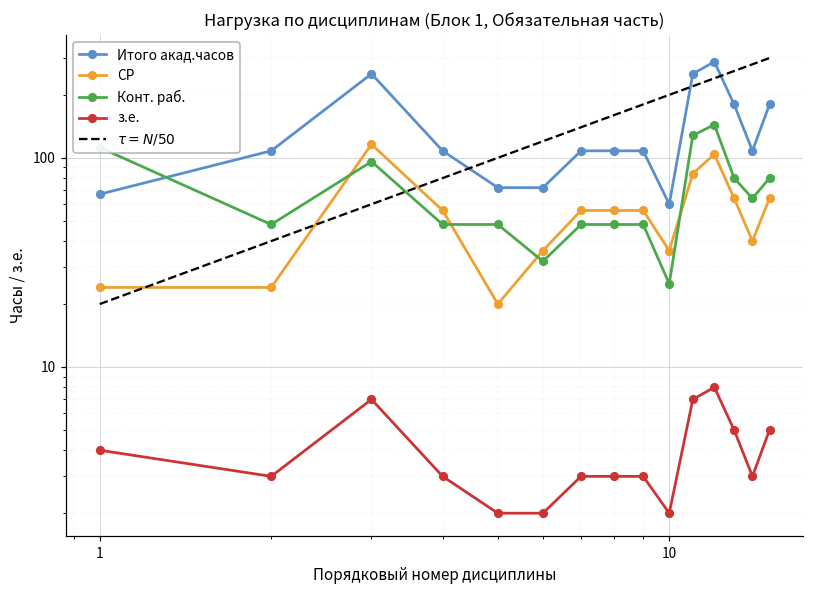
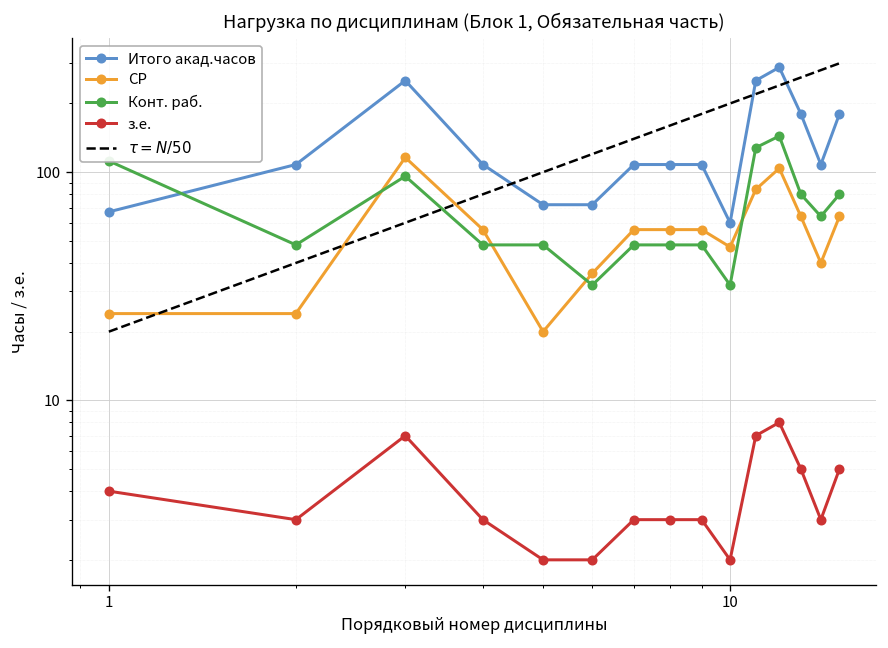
  {
    "Итого акад.часов": {
      "1": 67,
      "10": 60
    },
    "СР": {
      "1": 24,
-     "10": 36
+     "10": 47
    },
    "Конт. раб.": {
-     "10": 25
+     "10": 32
    },
    "з.е.": {
      "1": 4,
      "10": 2
    }
  }
